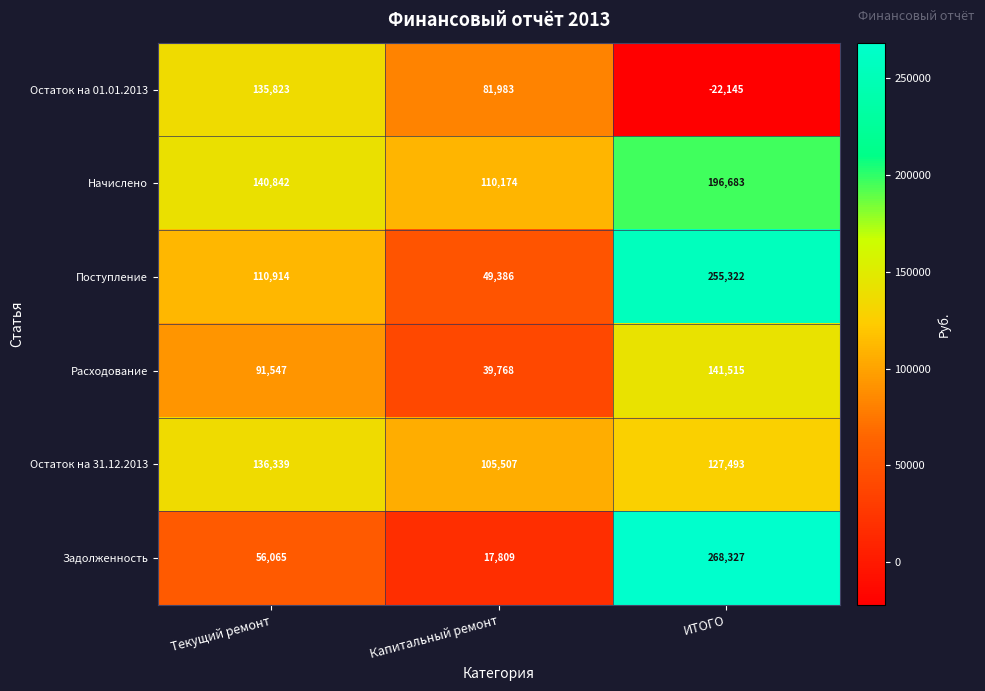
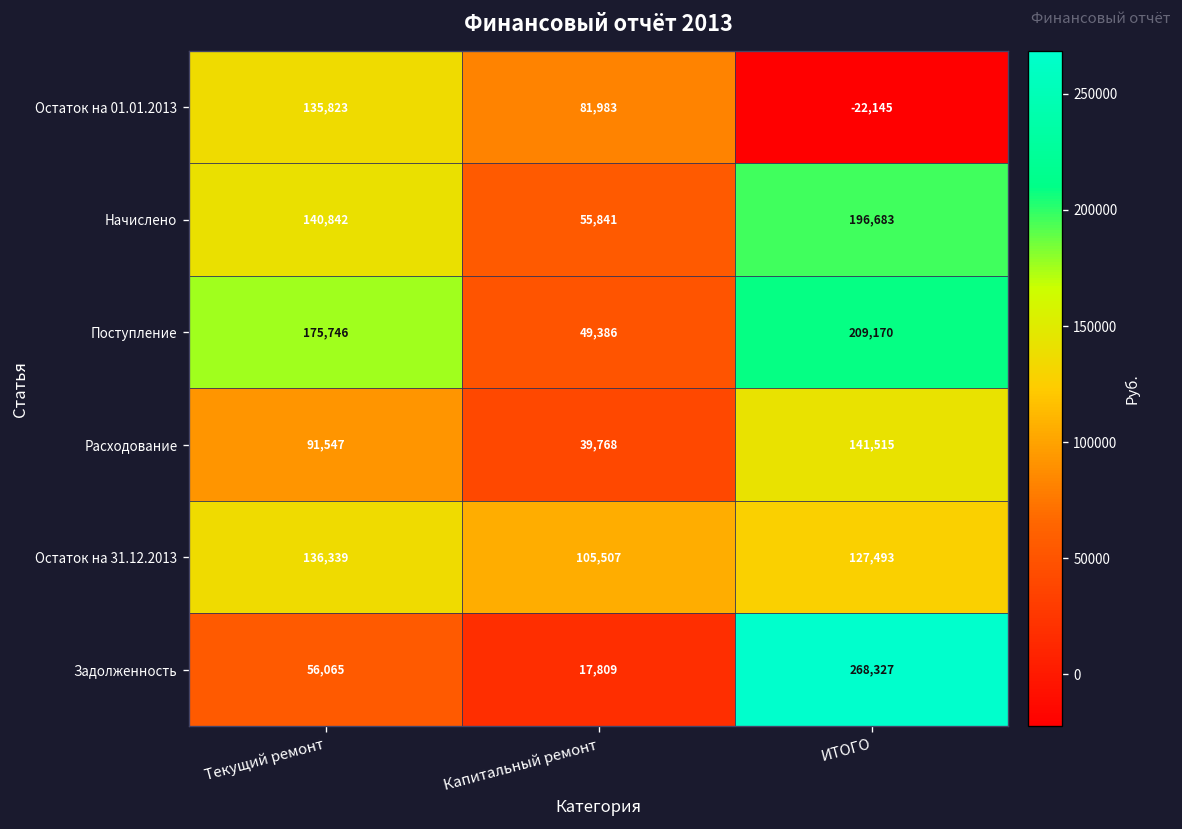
  {
    "Остаток на 01.01.2013": {
      "Текущий ремонт": "135,823",
      "Капитальный ремонт": "81,983",
      "ИТОГО": "-22,145"
    },
    "Начислено": {
      "Текущий ремонт": "140,842",
-     "Капитальный ремонт": "110,174",
+     "Капитальный ремонт": "55,841",
      "ИТОГО": "196,683"
    },
    "Поступление": {
-     "Текущий ремонт": "110,914",
+     "Текущий ремонт": "175,746",
      "Капитальный ремонт": "49,386",
-     "ИТОГО": "255,322"
+     "ИТОГО": "209,170"
    },
    "Расходование": {
      "Текущий ремонт": "91,547",
      "Капитальный ремонт": "39,768",
      "ИТОГО": "141,515"
    },
    "Остаток на 31.12.2013": {
      "Текущий ремонт": "136,339",
      "Капитальный ремонт": "105,507",
      "ИТОГО": "127,493"
    },
    "Задолженность": {
      "Текущий ремонт": "56,065",
      "Капитальный ремонт": "17,809",
      "ИТОГО": "268,327"
    }
  }
